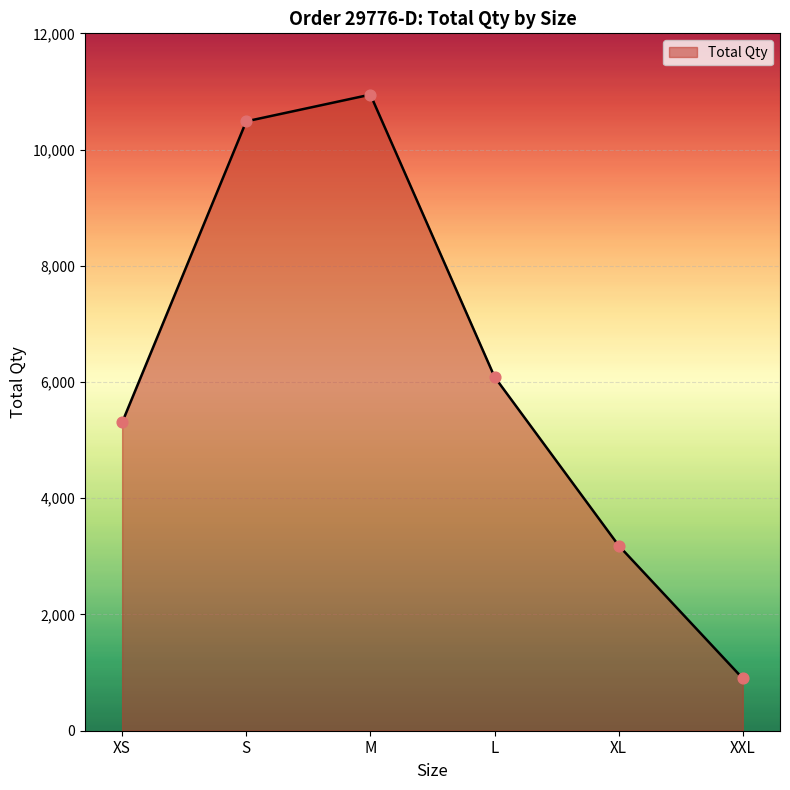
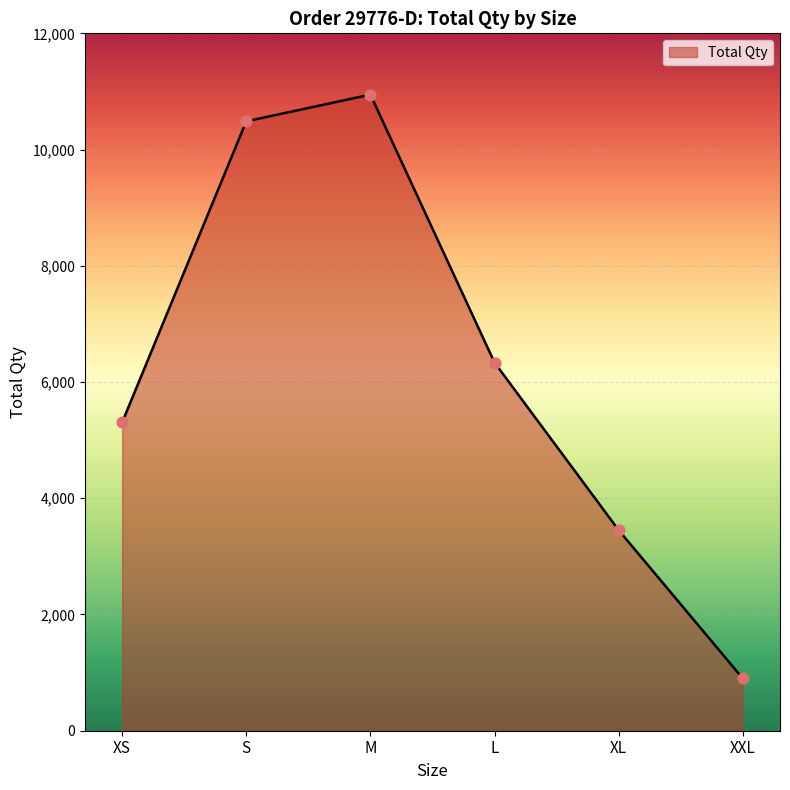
  {
    "XS": "5,300",
    "S": "10,500",
    "M": "10,900",
-   "L": "6,100",
-   "XL": "3,200",
+   "L": "6,300",
+   "XL": "3,500",
    "XXL": "900"
  }
